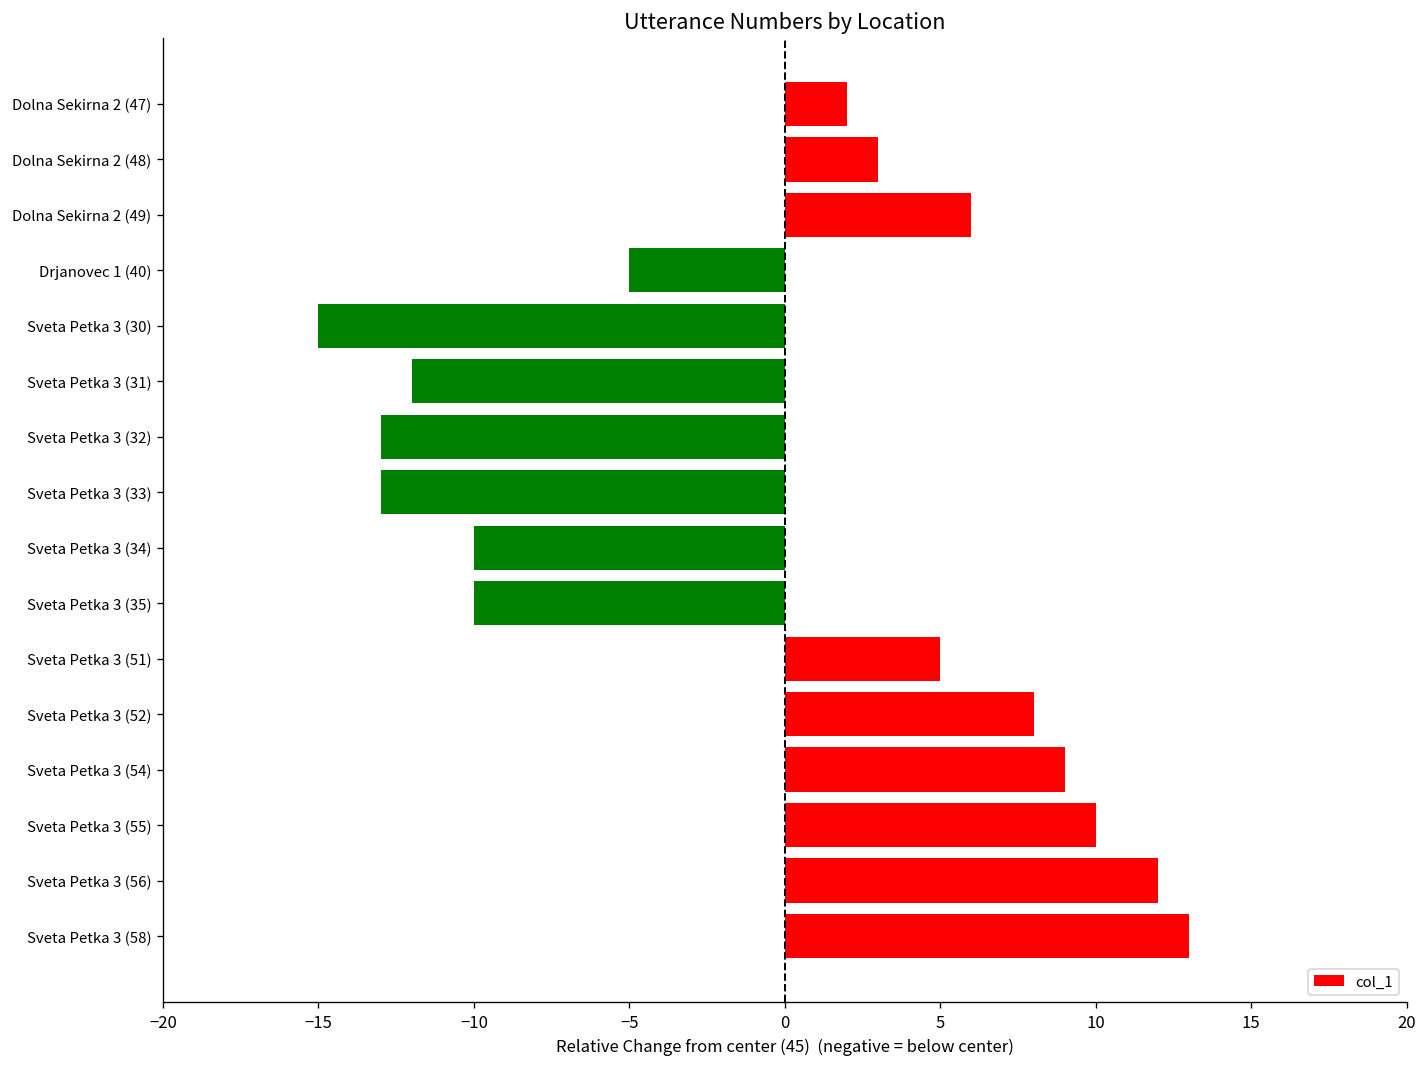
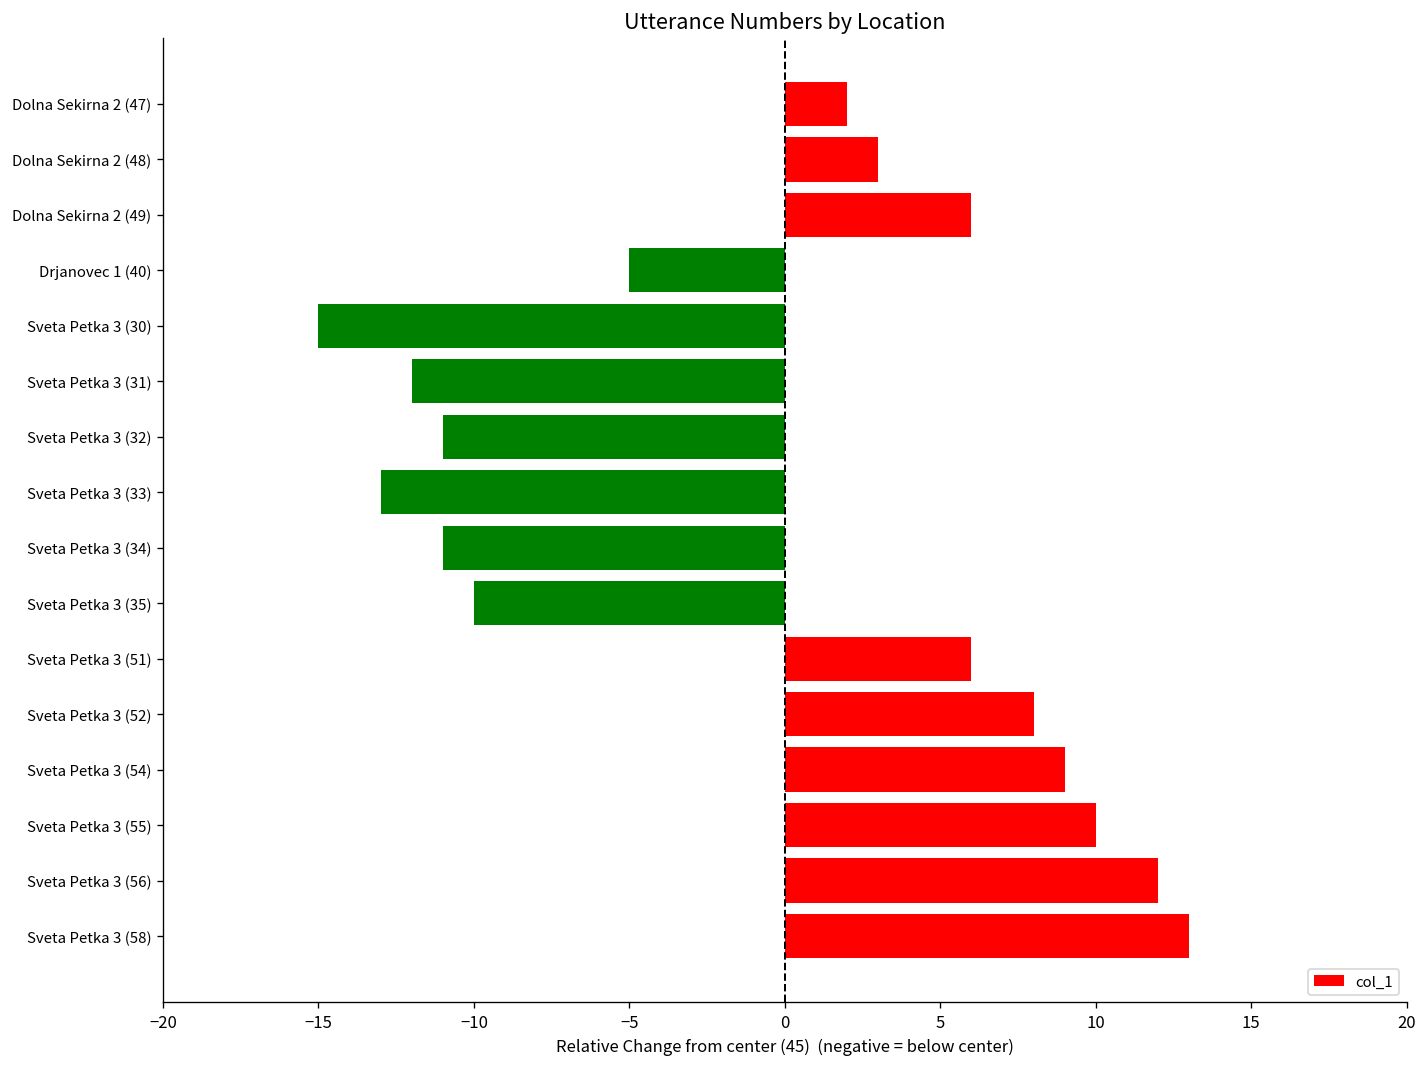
  {
    "Dolna Sekirna 2 (47)": 2.0,
    "Dolna Sekirna 2 (48)": 3.0,
    "Dolna Sekirna 2 (49)": 6.0,
    "Drjanovec 1 (40)": -5.0,
    "Sveta Petka 3 (30)": -15.0,
    "Sveta Petka 3 (31)": -12.0,
-   "Sveta Petka 3 (32)": -13.0,
+   "Sveta Petka 3 (32)": -11.0,
    "Sveta Petka 3 (33)": -13.0,
-   "Sveta Petka 3 (34)": -10.0,
+   "Sveta Petka 3 (34)": -11.0,
    "Sveta Petka 3 (35)": -10.0,
-   "Sveta Petka 3 (51)": 5.0,
+   "Sveta Petka 3 (51)": 6.0,
    "Sveta Petka 3 (52)": 8.0,
    "Sveta Petka 3 (54)": 9.0,
    "Sveta Petka 3 (55)": 10.0,
    "Sveta Petka 3 (56)": 12.0,
    "Sveta Petka 3 (58)": 13.0
  }
